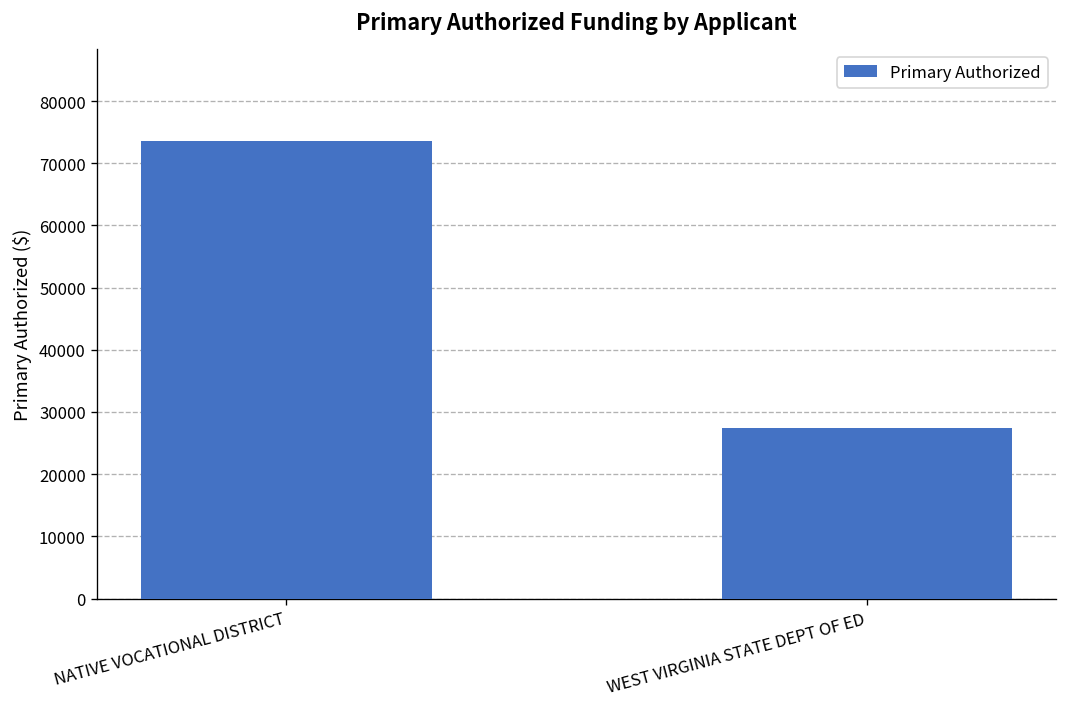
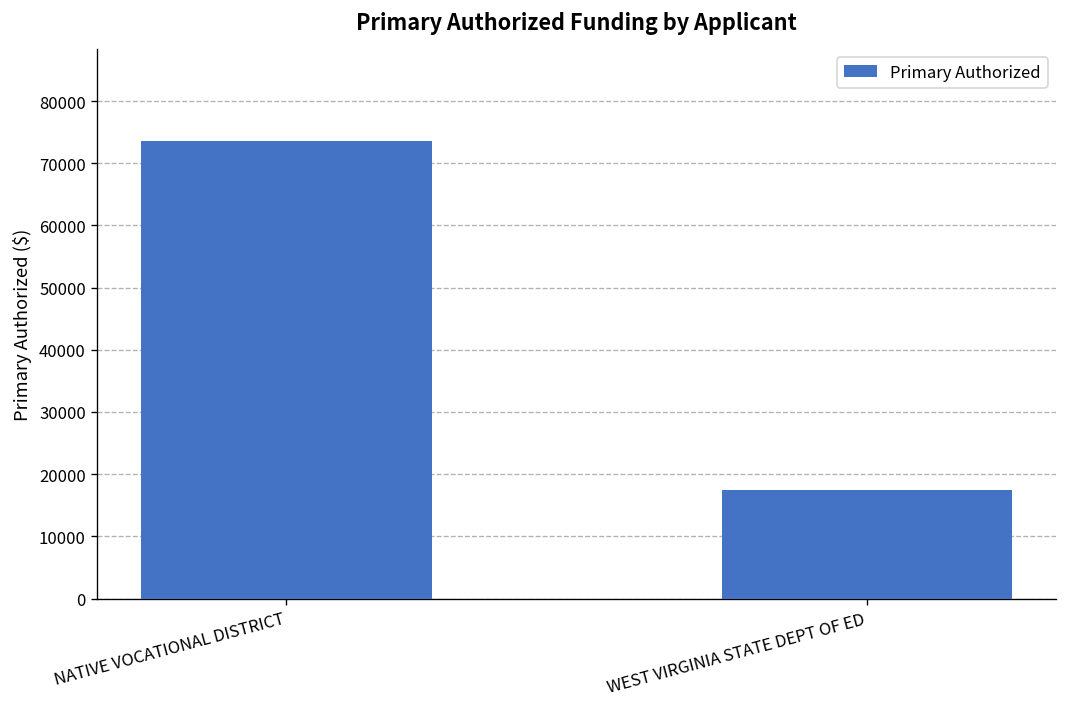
  {
    "NATIVE VOCATIONAL DISTRICT": 74000,
-   "WEST VIRGINIA STATE DEPT OF ED": 27000
+   "WEST VIRGINIA STATE DEPT OF ED": 17000
  }
